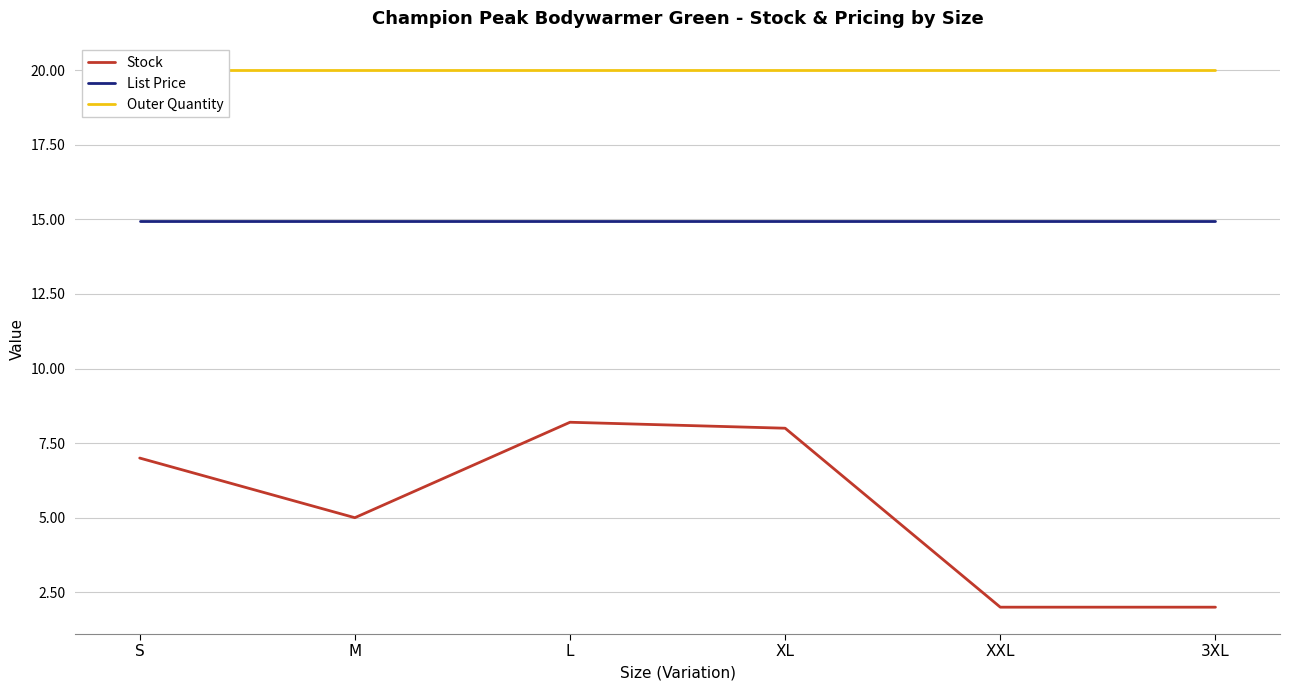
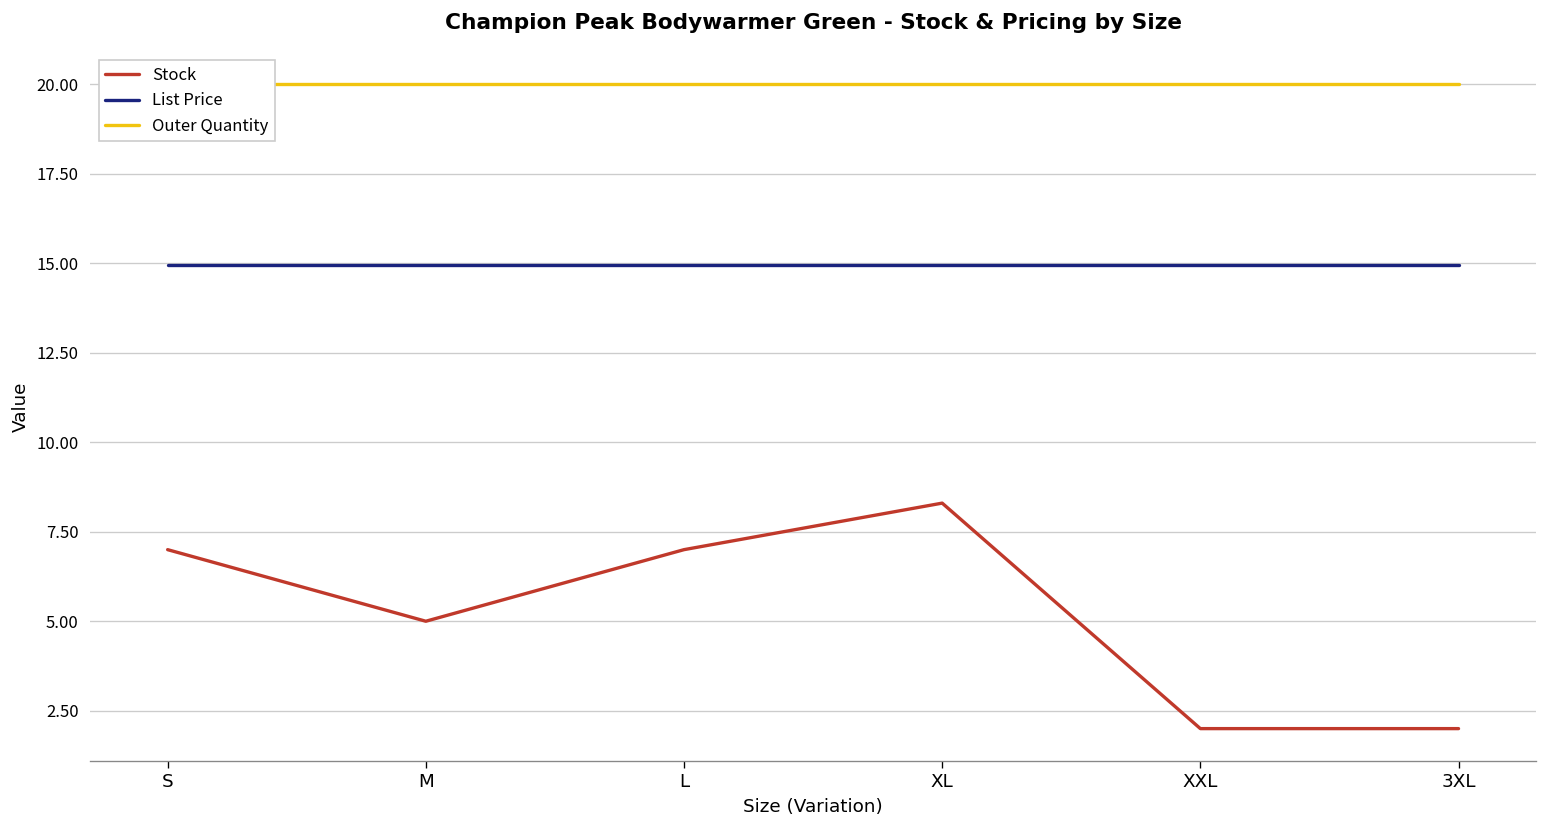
  {
    "Stock": {
      "S": 7.0,
      "M": 5.0,
-     "L": 8.2,
-     "XL": 8.0,
+     "L": 7.0,
+     "XL": 8.3,
      "XXL": 2.0,
      "3XL": 2.0
    },
    "List Price": {
      "S": 15.0,
      "M": 15.0,
      "L": 15.0,
      "XL": 15.0,
      "XXL": 15.0,
      "3XL": 15.0
    },
    "Outer Quantity": {
      "M": 20.0,
      "L": 20.0,
      "XL": 20.0,
      "XXL": 20.0,
      "3XL": 20.0
    }
  }
